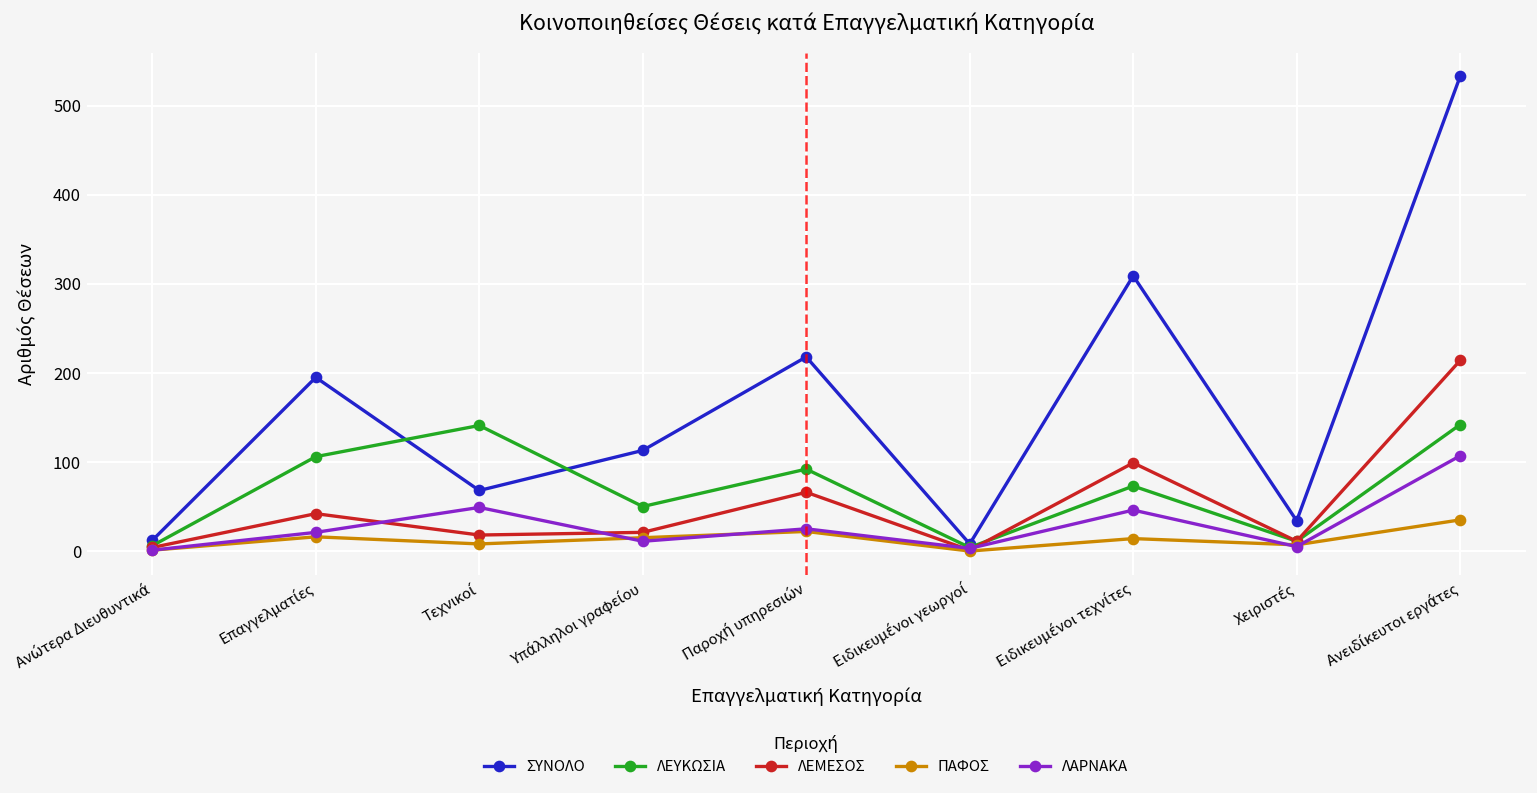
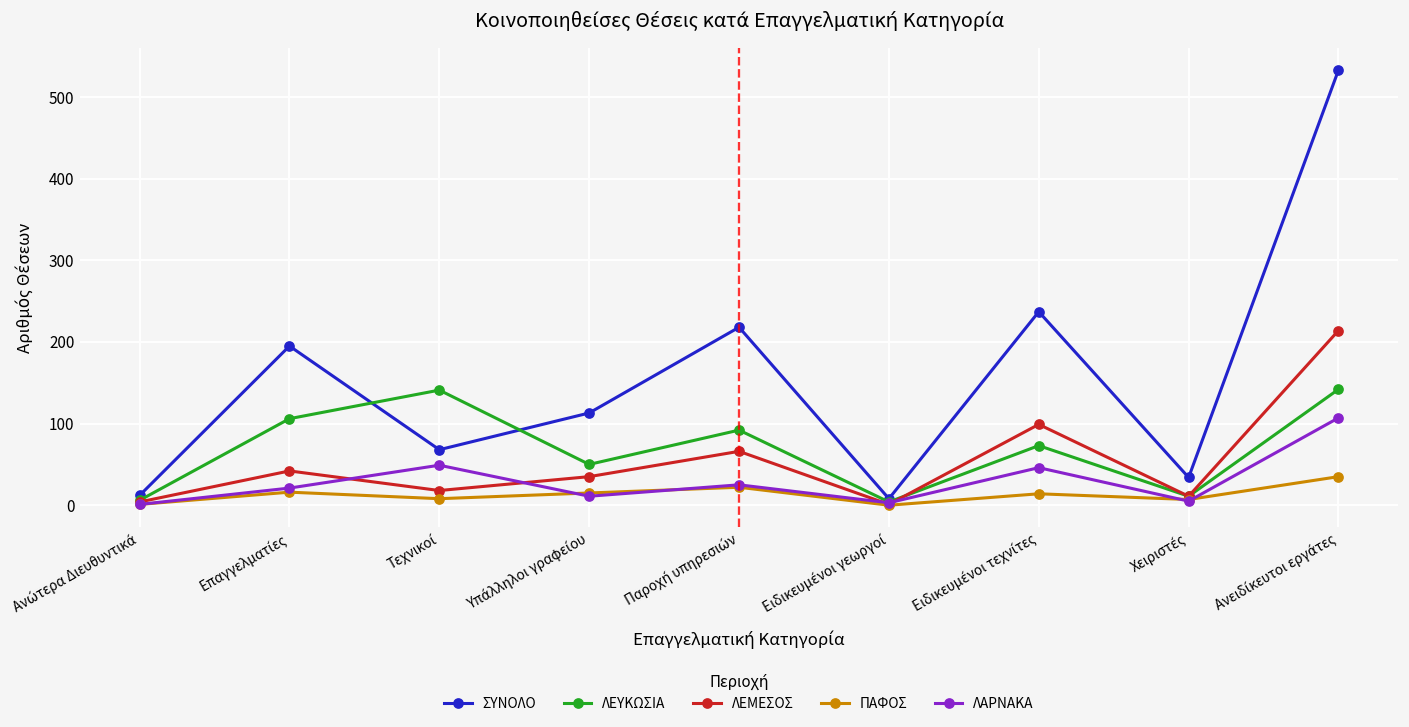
  {
    "ΣΥΝΟΛΟ": {
      "Ανώτερα Διευθυντικά": 10,
      "Επαγγελματίες": 200,
      "Τεχνικοί": 70,
      "Υπάλληλοι γραφείου": 110,
      "Παροχή υπηρεσιών": 220,
      "Ειδικευμένοι γεωργοί": 10,
-     "Ειδικευμένοι τεχνίτες": 310,
+     "Ειδικευμένοι τεχνίτες": 240,
      "Χειριστές": 30,
      "Ανειδίκευτοι εργάτες": 530
    },
    "ΛΕΥΚΩΣΙΑ": {
      "Επαγγελματίες": 110,
      "Τεχνικοί": 140,
      "Υπάλληλοι γραφείου": 50,
      "Παροχή υπηρεσιών": 90,
      "Ειδικευμένοι τεχνίτες": 70,
      "Ανειδίκευτοι εργάτες": 140
    },
    "ΛΕΜΕΣΟΣ": {
      "Επαγγελματίες": 40,
      "Τεχνικοί": 20,
-     "Υπάλληλοι γραφείου": 20,
+     "Υπάλληλοι γραφείου": 40,
      "Παροχή υπηρεσιών": 70,
      "Ειδικευμένοι τεχνίτες": 100,
      "Ανειδίκευτοι εργάτες": 210
    },
    "ΠΑΦΟΣ": {
      "Επαγγελματίες": 20,
      "Τεχνικοί": 10,
      "Υπάλληλοι γραφείου": 20,
      "Ειδικευμένοι τεχνίτες": 10,
      "Ανειδίκευτοι εργάτες": 40
    },
    "ΛΑΡΝΑΚΑ": {
      "Επαγγελματίες": 20,
      "Τεχνικοί": 50,
      "Υπάλληλοι γραφείου": 10,
      "Ειδικευμένοι τεχνίτες": 50,
      "Ανειδίκευτοι εργάτες": 110
    }
  }
